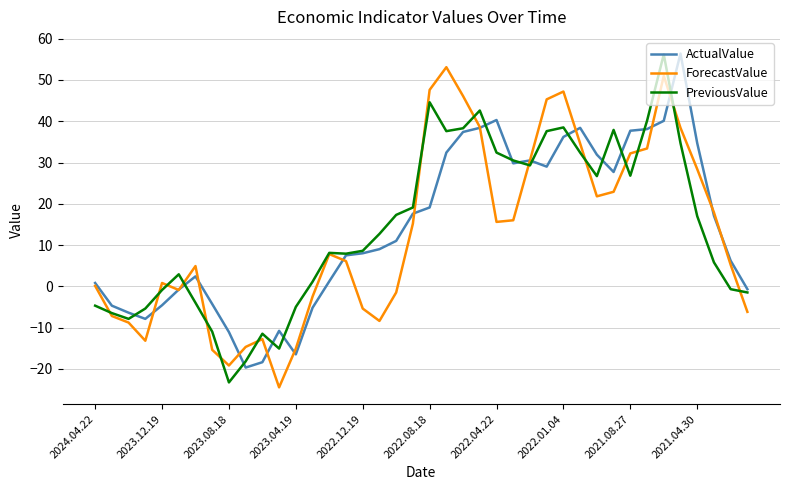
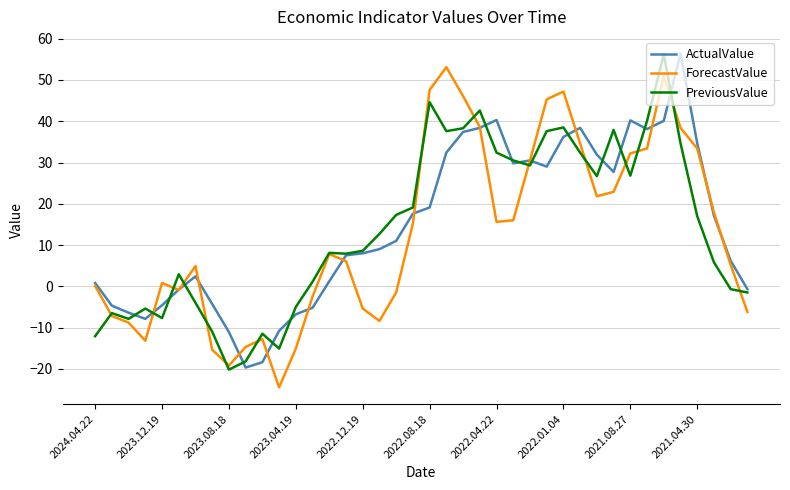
  {
    "ActualValue": {
      "2024.04.22": 1,
      "2023.12.19": -5,
      "2023.08.18": -11,
-     "2023.04.19": -17,
+     "2023.04.19": -7,
      "2022.08.18": 19,
      "2022.04.22": 40,
      "2022.01.04": 36,
-     "2021.08.27": 38,
+     "2021.08.27": 40,
      "2021.04.30": 35
    },
    "ForecastValue": {
      "2024.04.22": 0,
      "2023.12.19": 1,
      "2023.08.18": -19,
      "2023.04.19": -15,
      "2022.12.19": -5,
      "2022.08.18": 48,
      "2022.04.22": 16,
      "2022.01.04": 47,
      "2021.08.27": 32,
-     "2021.04.30": 28
+     "2021.04.30": 33
    },
    "PreviousValue": {
-     "2024.04.22": -5,
-     "2023.12.19": -1,
-     "2023.08.18": -23,
+     "2024.04.22": -12,
+     "2023.12.19": -8,
+     "2023.08.18": -20,
      "2023.04.19": -5,
      "2022.08.18": 45,
      "2022.04.22": 32,
      "2022.01.04": 39,
      "2021.08.27": 27,
      "2021.04.30": 17
    }
  }
